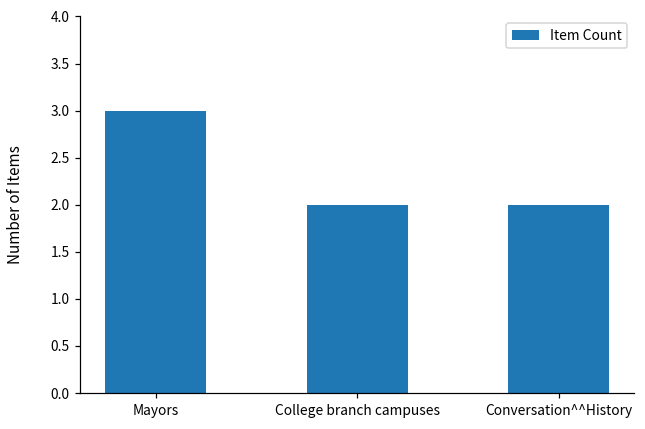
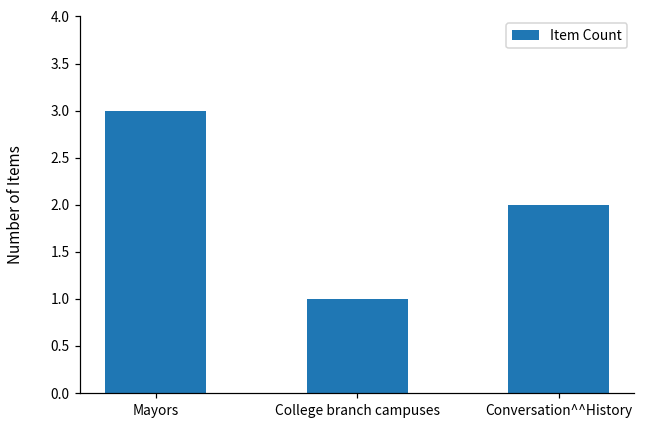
  {
    "Mayors": 3,
-   "College branch campuses": 2,
+   "College branch campuses": 1,
    "Conversation^^History": 2
  }
